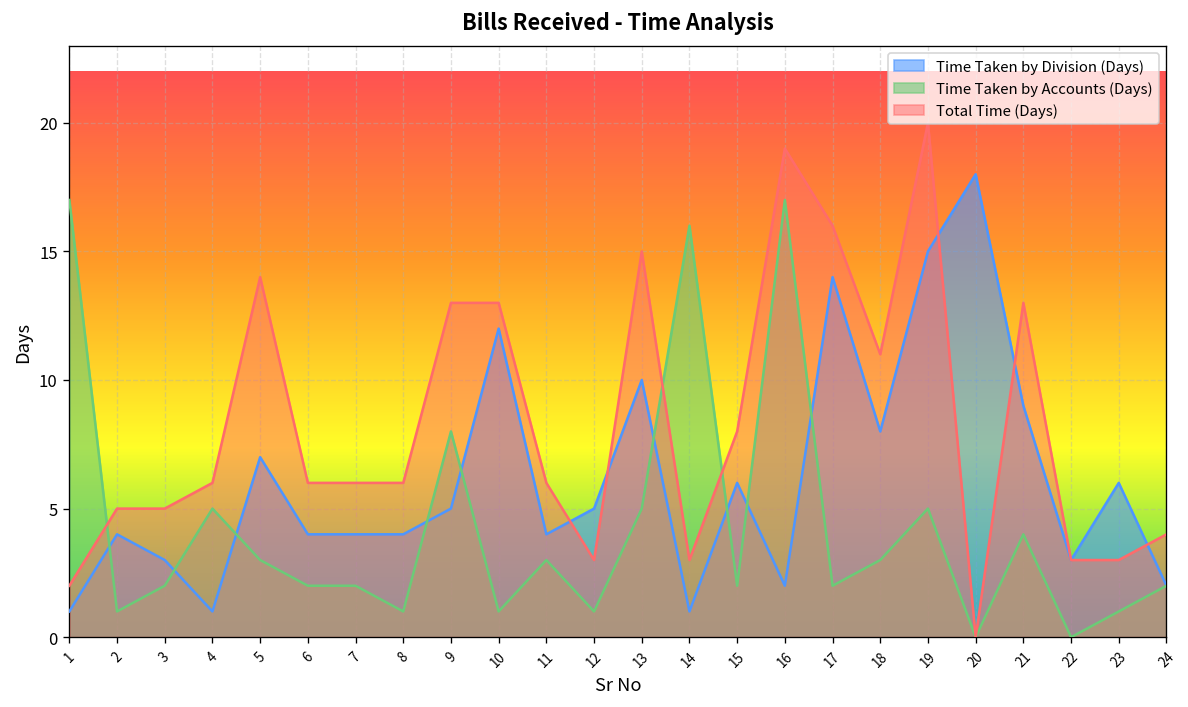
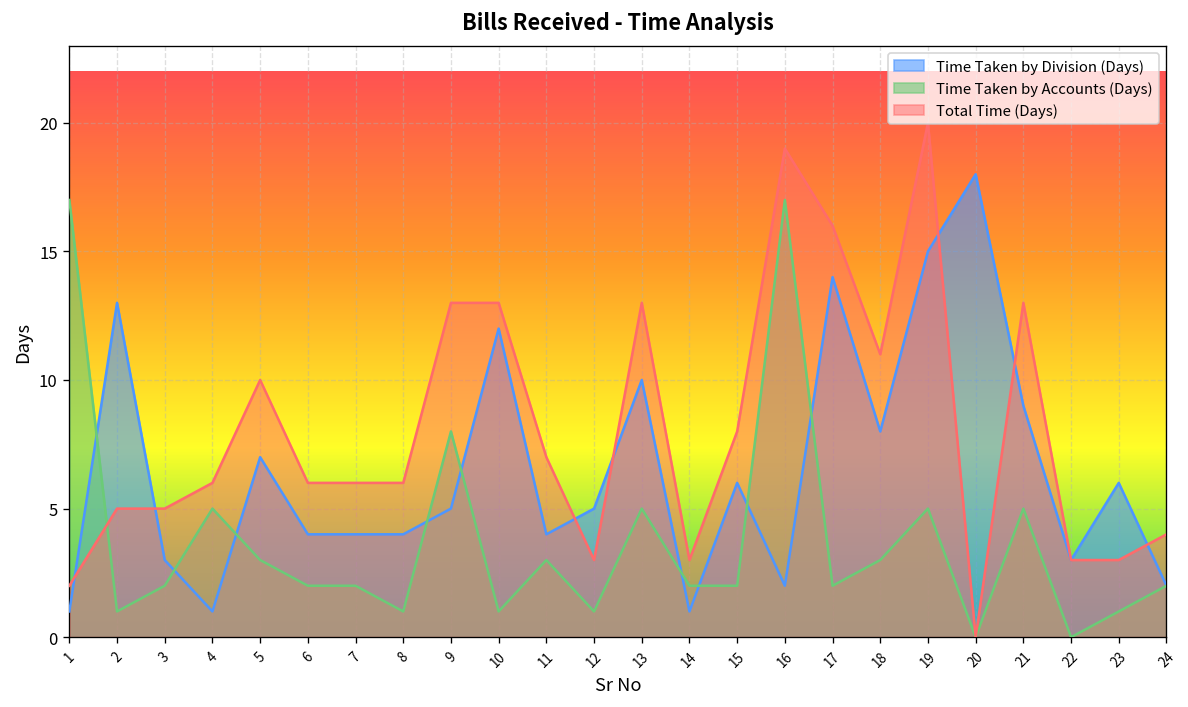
  {
    "Time Taken by Division (Days)": {
      "1": 1,
-     "2": 4,
+     "2": 13,
      "3": 3,
      "4": 1,
      "5": 7,
      "6": 4,
      "7": 4,
      "8": 4,
      "9": 5,
      "10": 12,
      "11": 4,
      "12": 5,
      "13": 10,
      "14": 1,
      "15": 6,
      "16": 2,
      "17": 14,
      "18": 8,
      "19": 15,
      "20": 18,
      "21": 9,
      "23": 6
    },
    "Time Taken by Accounts (Days)": {
      "1": 17,
      "2": 1,
      "3": 2,
      "4": 5,
      "5": 3,
      "6": 2,
      "7": 2,
      "8": 1,
      "9": 8,
      "10": 1,
      "11": 3,
      "12": 1,
      "13": 5,
-     "14": 16,
+     "14": 2,
      "15": 2,
      "16": 17,
      "17": 2,
      "18": 3,
      "19": 5,
-     "21": 4,
+     "21": 5,
      "22": 0,
      "23": 1
    },
    "Total Time (Days)": {
      "1": 2,
      "2": 5,
      "3": 5,
      "4": 6,
-     "5": 14,
+     "5": 10,
      "6": 6,
      "7": 6,
      "8": 6,
      "9": 13,
      "10": 13,
-     "11": 6,
+     "11": 7,
      "12": 3,
-     "13": 15,
+     "13": 13,
      "14": 3,
      "15": 8,
      "16": 19,
      "17": 16,
      "18": 11,
      "21": 13,
      "23": 3,
      "24": 4
    }
  }
